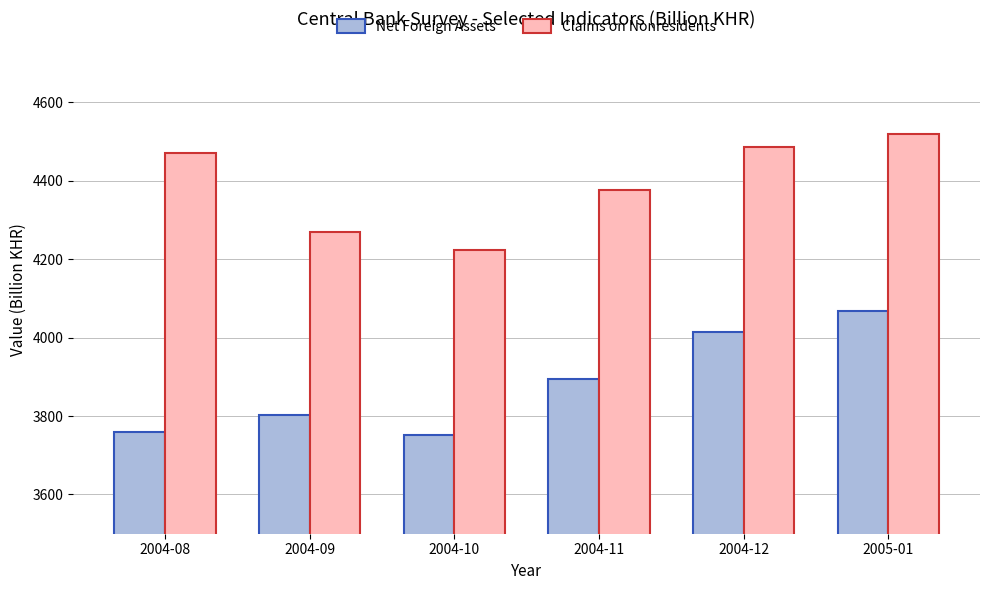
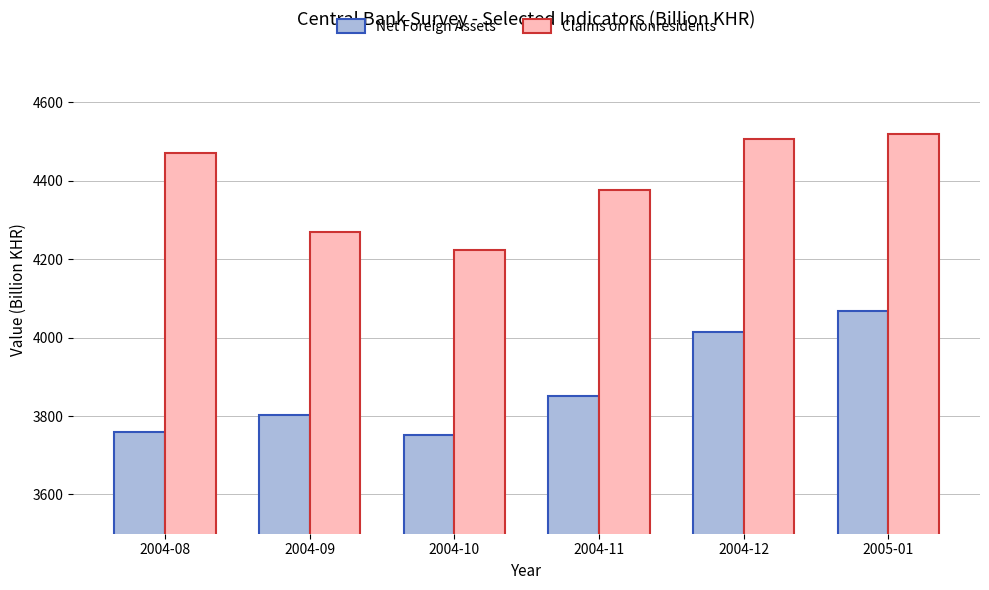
  {
    "Net Foreign Assets": {
      "2004-08": 3760,
      "2004-09": 3800,
      "2004-10": 3750,
-     "2004-11": 3890,
+     "2004-11": 3850,
      "2004-12": 4020,
      "2005-01": 4070
    },
    "Claims on Nonresidents": {
      "2004-08": 4470,
      "2004-09": 4270,
      "2004-10": 4220,
      "2004-11": 4380,
-     "2004-12": 4490,
+     "2004-12": 4510,
      "2005-01": 4520
    }
  }
